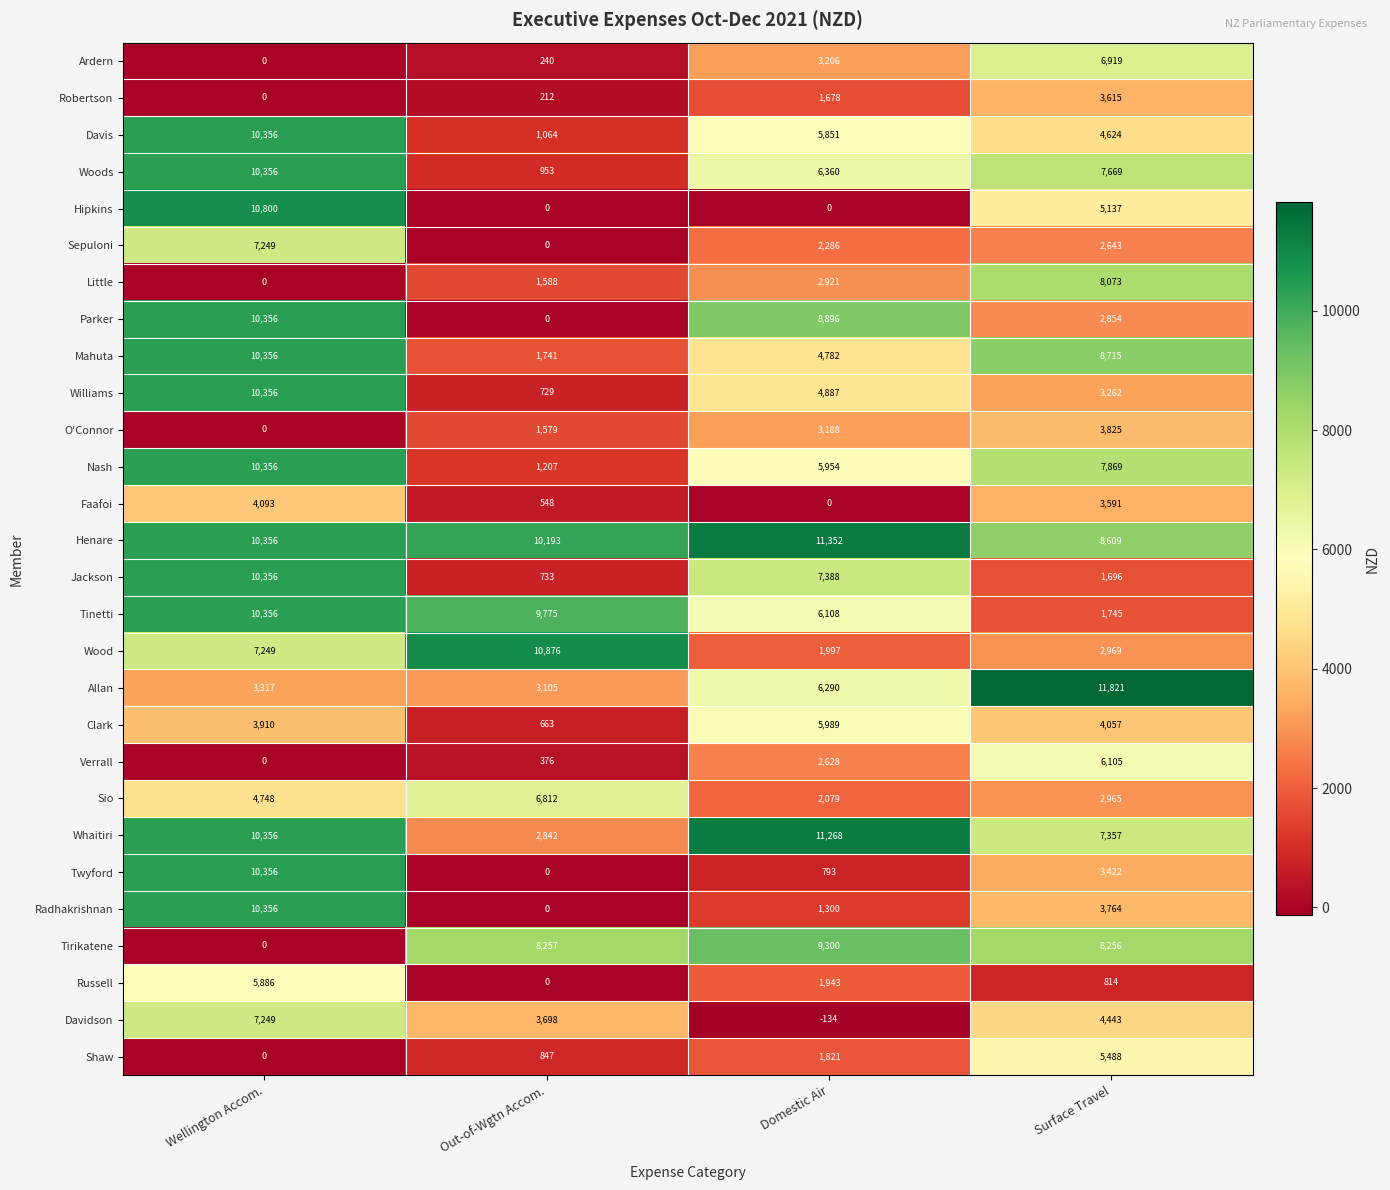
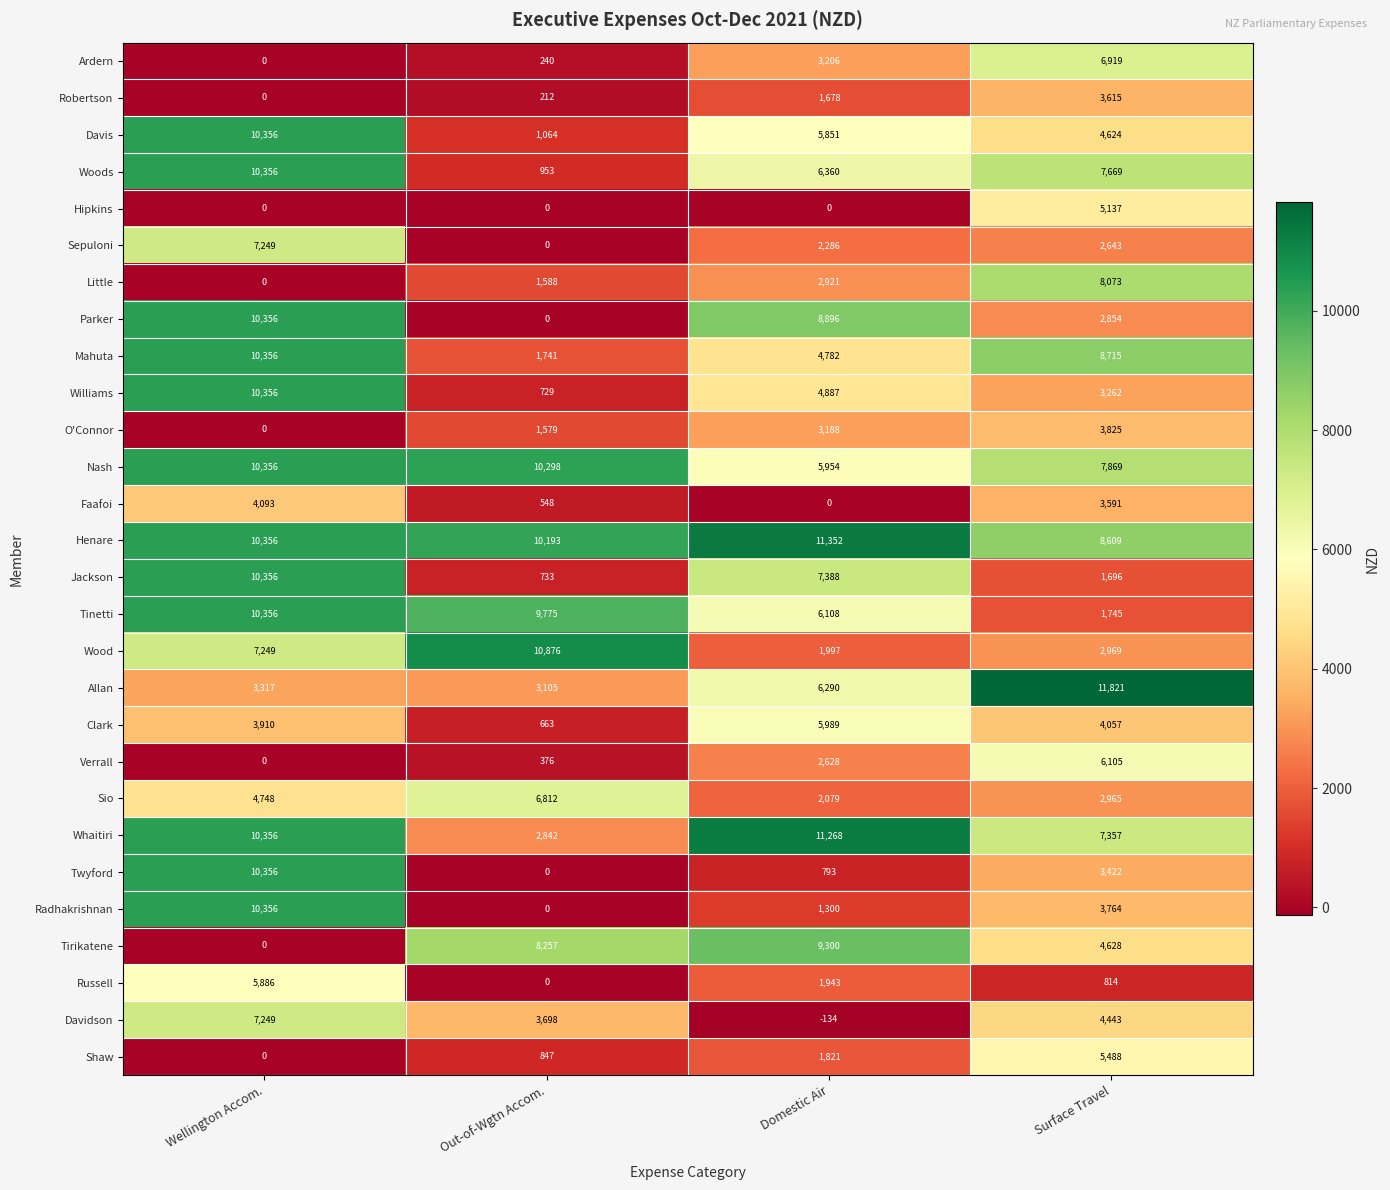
  {
    "Ardern": {
      "Wellington Accom.": "0",
      "Out-of-Wgtn Accom.": "240",
      "Domestic Air": "3,206",
      "Surface Travel": "6,919"
    },
    "Robertson": {
      "Wellington Accom.": "0",
      "Out-of-Wgtn Accom.": "212",
      "Domestic Air": "1,678",
      "Surface Travel": "3,615"
    },
    "Davis": {
      "Wellington Accom.": "10,356",
      "Out-of-Wgtn Accom.": "1,064",
      "Domestic Air": "5,851",
      "Surface Travel": "4,624"
    },
    "Woods": {
      "Wellington Accom.": "10,356",
      "Out-of-Wgtn Accom.": "953",
      "Domestic Air": "6,360",
      "Surface Travel": "7,669"
    },
    "Hipkins": {
-     "Wellington Accom.": "10,800",
+     "Wellington Accom.": "0",
      "Out-of-Wgtn Accom.": "0",
      "Domestic Air": "0",
      "Surface Travel": "5,137"
    },
    "Sepuloni": {
      "Wellington Accom.": "7,249",
      "Out-of-Wgtn Accom.": "0",
      "Domestic Air": "2,286",
      "Surface Travel": "2,643"
    },
    "Little": {
      "Wellington Accom.": "0",
      "Out-of-Wgtn Accom.": "1,588",
      "Domestic Air": "2,921",
      "Surface Travel": "8,073"
    },
    "Parker": {
      "Wellington Accom.": "10,356",
      "Out-of-Wgtn Accom.": "0",
      "Domestic Air": "8,896",
      "Surface Travel": "2,854"
    },
    "Mahuta": {
      "Wellington Accom.": "10,356",
      "Out-of-Wgtn Accom.": "1,741",
      "Domestic Air": "4,782",
      "Surface Travel": "8,715"
    },
    "Williams": {
      "Wellington Accom.": "10,356",
      "Out-of-Wgtn Accom.": "729",
      "Domestic Air": "4,887",
      "Surface Travel": "3,262"
    },
    "O'Connor": {
      "Wellington Accom.": "0",
      "Out-of-Wgtn Accom.": "1,579",
      "Domestic Air": "3,188",
      "Surface Travel": "3,825"
    },
    "Nash": {
      "Wellington Accom.": "10,356",
-     "Out-of-Wgtn Accom.": "1,207",
+     "Out-of-Wgtn Accom.": "10,298",
      "Domestic Air": "5,954",
      "Surface Travel": "7,869"
    },
    "Faafoi": {
      "Wellington Accom.": "4,093",
      "Out-of-Wgtn Accom.": "548",
      "Domestic Air": "0",
      "Surface Travel": "3,591"
    },
    "Henare": {
      "Wellington Accom.": "10,356",
      "Out-of-Wgtn Accom.": "10,193",
      "Domestic Air": "11,352",
      "Surface Travel": "8,609"
    },
    "Jackson": {
      "Wellington Accom.": "10,356",
      "Out-of-Wgtn Accom.": "733",
      "Domestic Air": "7,388",
      "Surface Travel": "1,696"
    },
    "Tinetti": {
      "Wellington Accom.": "10,356",
      "Out-of-Wgtn Accom.": "9,775",
      "Domestic Air": "6,108",
      "Surface Travel": "1,745"
    },
    "Wood": {
      "Wellington Accom.": "7,249",
      "Out-of-Wgtn Accom.": "10,876",
      "Domestic Air": "1,997",
      "Surface Travel": "2,969"
    },
    "Allan": {
      "Wellington Accom.": "3,317",
      "Out-of-Wgtn Accom.": "3,105",
      "Domestic Air": "6,290",
      "Surface Travel": "11,821"
    },
    "Clark": {
      "Wellington Accom.": "3,910",
      "Out-of-Wgtn Accom.": "663",
      "Domestic Air": "5,989",
      "Surface Travel": "4,057"
    },
    "Verrall": {
      "Wellington Accom.": "0",
      "Out-of-Wgtn Accom.": "376",
      "Domestic Air": "2,628",
      "Surface Travel": "6,105"
    },
    "Sio": {
      "Wellington Accom.": "4,748",
      "Out-of-Wgtn Accom.": "6,812",
      "Domestic Air": "2,079",
      "Surface Travel": "2,965"
    },
    "Whaitiri": {
      "Wellington Accom.": "10,356",
      "Out-of-Wgtn Accom.": "2,842",
      "Domestic Air": "11,268",
      "Surface Travel": "7,357"
    },
    "Twyford": {
      "Wellington Accom.": "10,356",
      "Out-of-Wgtn Accom.": "0",
      "Domestic Air": "793",
      "Surface Travel": "3,422"
    },
    "Radhakrishnan": {
      "Wellington Accom.": "10,356",
      "Out-of-Wgtn Accom.": "0",
      "Domestic Air": "1,300",
      "Surface Travel": "3,764"
    },
    "Tirikatene": {
      "Wellington Accom.": "0",
      "Out-of-Wgtn Accom.": "8,257",
      "Domestic Air": "9,300",
-     "Surface Travel": "8,256"
+     "Surface Travel": "4,628"
    },
    "Russell": {
      "Wellington Accom.": "5,886",
      "Out-of-Wgtn Accom.": "0",
      "Domestic Air": "1,943",
      "Surface Travel": "814"
    },
    "Davidson": {
      "Wellington Accom.": "7,249",
      "Out-of-Wgtn Accom.": "3,698",
      "Domestic Air": "-134",
      "Surface Travel": "4,443"
    },
    "Shaw": {
      "Wellington Accom.": "0",
      "Out-of-Wgtn Accom.": "847",
      "Domestic Air": "1,821",
      "Surface Travel": "5,488"
    }
  }
